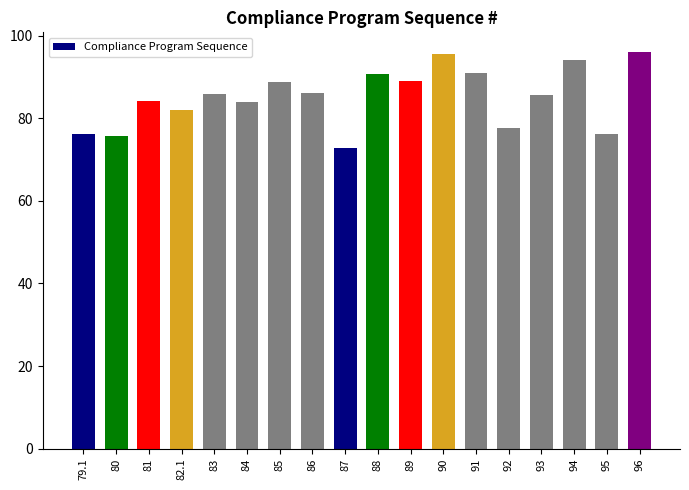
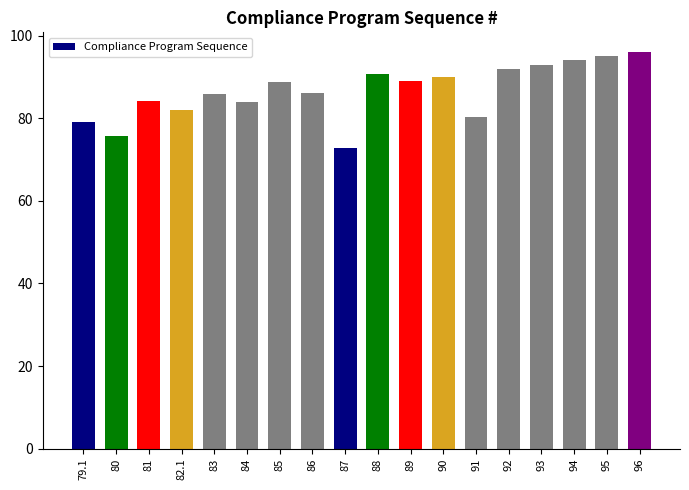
  {
-   "79.1": 76,
+   "79.1": 79,
    "80": 76,
    "81": 84,
    "82.1": 82,
    "83": 86,
    "84": 84,
    "85": 89,
    "86": 86,
    "87": 73,
    "88": 91,
    "89": 89,
-   "90": 96,
-   "91": 91,
-   "92": 78,
-   "93": 86,
+   "90": 90,
+   "91": 80,
+   "92": 92,
+   "93": 93,
    "94": 94,
-   "95": 76,
+   "95": 95,
    "96": 96
  }
